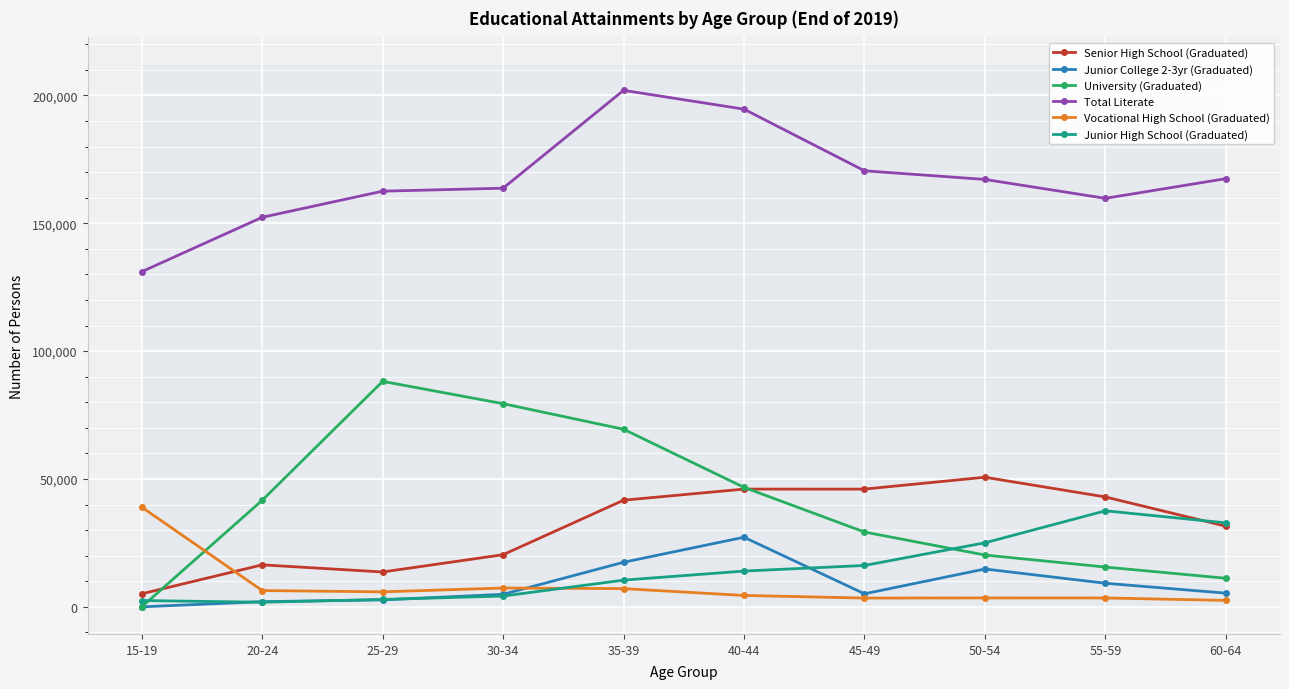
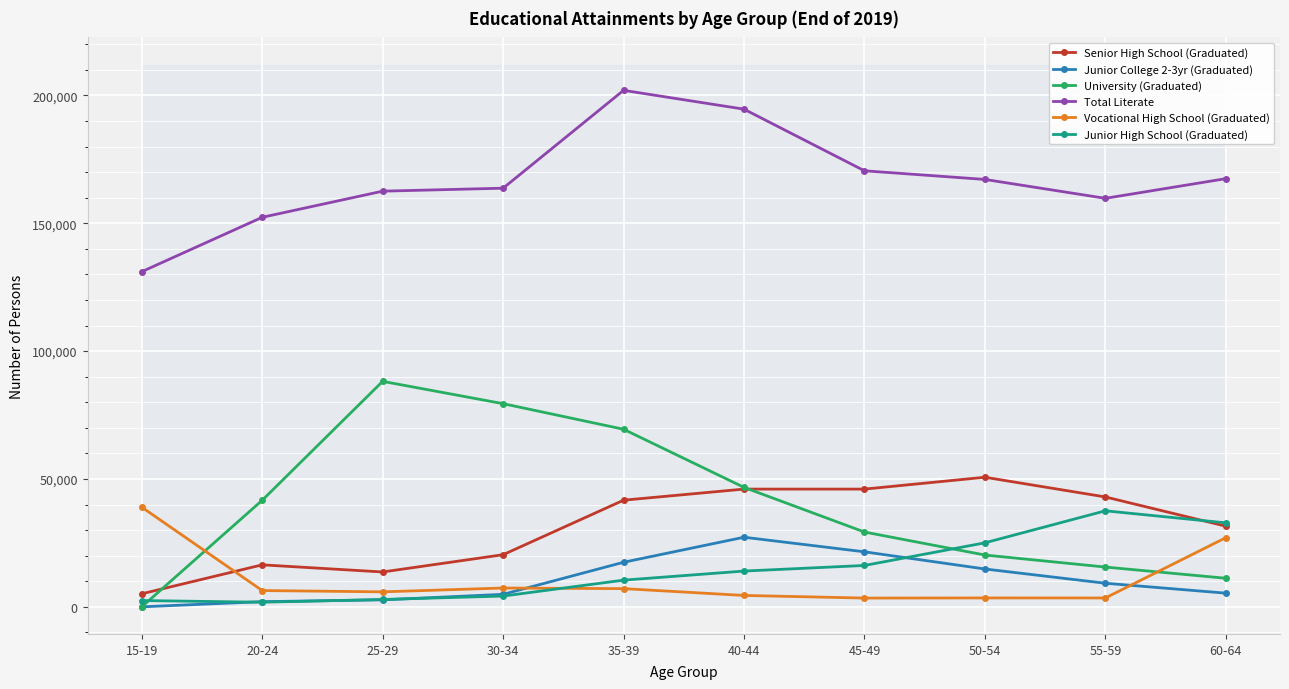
  {
    "Senior High School (Graduated)": {
      "15-19": "5,000",
      "20-24": "16,000",
      "25-29": "14,000",
      "30-34": "20,000",
      "35-39": "42,000",
      "45-49": "46,000",
      "50-54": "51,000",
      "55-59": "43,000",
      "60-64": "32,000"
    },
    "Junior College 2-3yr (Graduated)": {
      "35-39": "17,000",
      "40-44": "27,000",
-     "45-49": "5,000",
+     "45-49": "22,000",
      "50-54": "15,000",
      "55-59": "9,000",
      "60-64": "5,000"
    },
    "Total Literate": {
      "15-19": "131,000",
      "20-24": "152,000",
      "25-29": "163,000",
      "30-34": "164,000",
      "35-39": "202,000",
      "40-44": "195,000",
      "45-49": "171,000",
      "50-54": "167,000",
      "55-59": "160,000",
      "60-64": "167,000"
    },
    "Vocational High School (Graduated)": {
      "15-19": "39,000",
      "20-24": "6,000",
      "25-29": "6,000",
      "30-34": "7,000",
      "35-39": "7,000",
      "40-44": "4,000",
      "45-49": "3,000",
      "50-54": "3,000",
      "55-59": "3,000",
-     "60-64": "3,000"
+     "60-64": "27,000"
    }
  }
